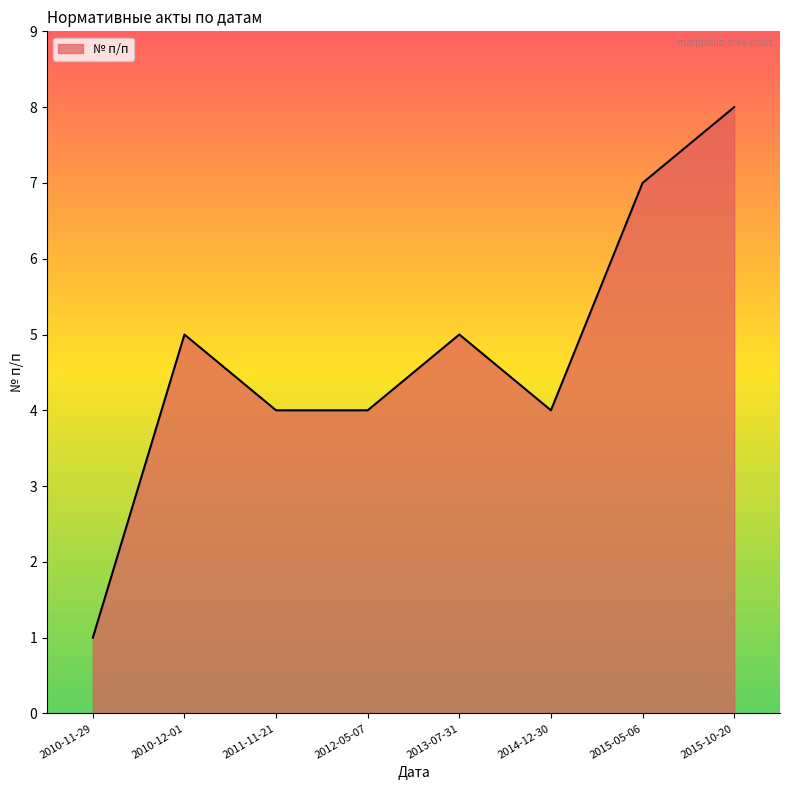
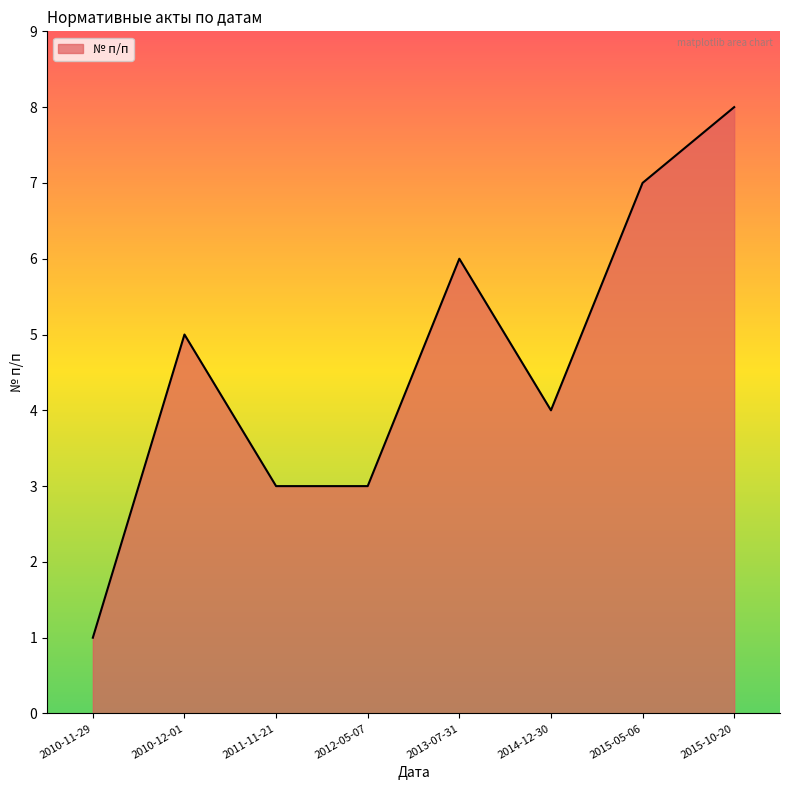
  {
    "2010-11-29": 1,
    "2010-12-01": 5,
-   "2011-11-21": 4,
-   "2012-05-07": 4,
-   "2013-07-31": 5,
+   "2011-11-21": 3,
+   "2012-05-07": 3,
+   "2013-07-31": 6,
    "2014-12-30": 4,
    "2015-05-06": 7,
    "2015-10-20": 8
  }
